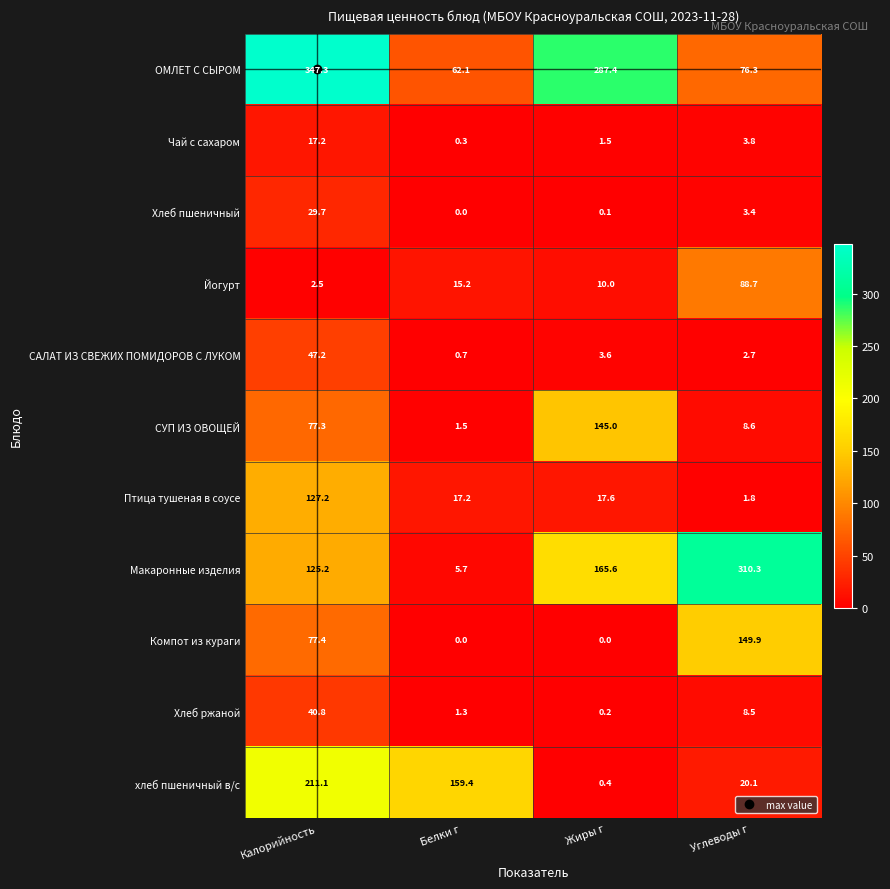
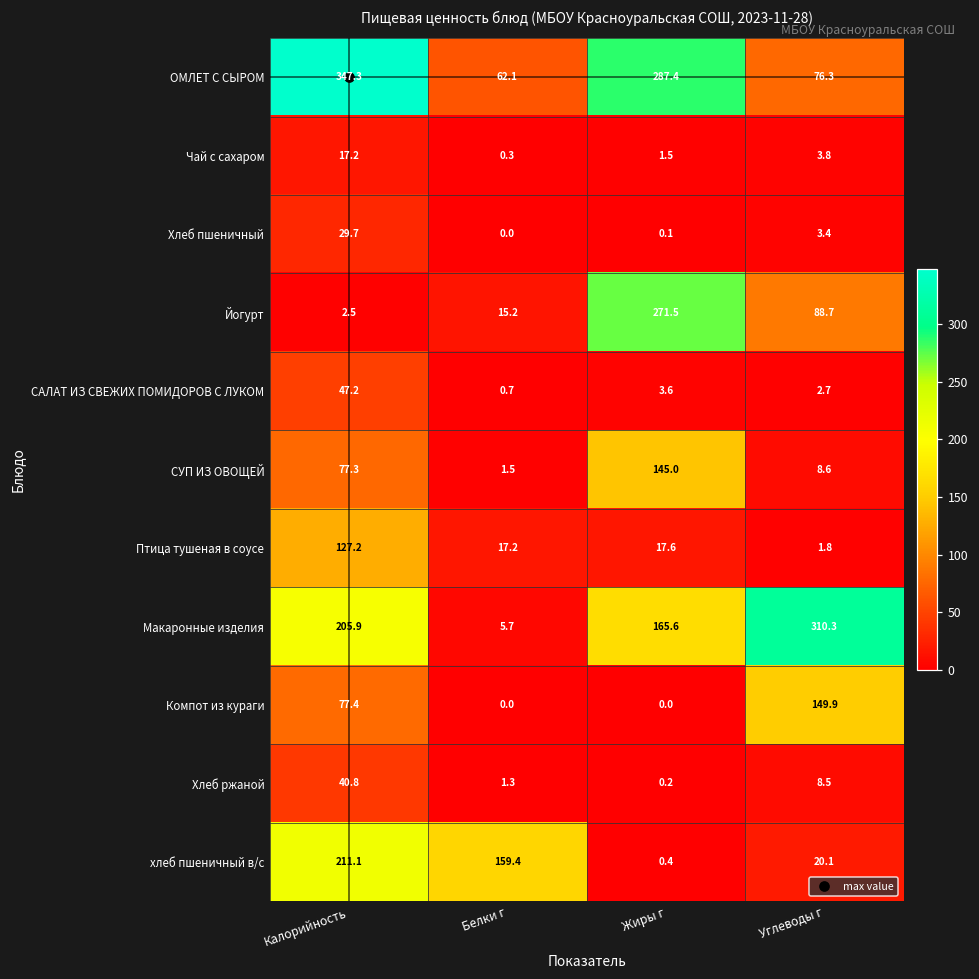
  {
    "ОМЛЕТ С СЫРОМ": {
      "Белки г": 62.1,
      "Жиры г": 287.4,
      "Углеводы г": 76.3
    },
    "Чай с сахаром": {
      "Калорийность": 17.2,
      "Белки г": 0.3,
      "Жиры г": 1.5,
      "Углеводы г": 3.8
    },
    "Хлеб пшеничный": {
      "Калорийность": 29.7,
      "Белки г": 0.0,
      "Жиры г": 0.1,
      "Углеводы г": 3.4
    },
    "Йогурт": {
      "Калорийность": 2.5,
      "Белки г": 15.2,
-     "Жиры г": 10.0,
+     "Жиры г": 271.5,
      "Углеводы г": 88.7
    },
    "САЛАТ ИЗ СВЕЖИХ ПОМИДОРОВ С ЛУКОМ": {
      "Калорийность": 47.2,
      "Белки г": 0.7,
      "Жиры г": 3.6,
      "Углеводы г": 2.7
    },
    "СУП ИЗ ОВОЩЕЙ": {
      "Калорийность": 77.3,
      "Белки г": 1.5,
      "Жиры г": 145.0,
      "Углеводы г": 8.6
    },
    "Птица тушеная в соусе": {
      "Калорийность": 127.2,
      "Белки г": 17.2,
      "Жиры г": 17.6,
      "Углеводы г": 1.8
    },
    "Макаронные изделия": {
-     "Калорийность": 125.2,
+     "Калорийность": 205.9,
      "Белки г": 5.7,
      "Жиры г": 165.6,
      "Углеводы г": 310.3
    },
    "Компот из кураги": {
      "Калорийность": 77.4,
      "Белки г": 0.0,
      "Жиры г": 0.0,
      "Углеводы г": 149.9
    },
    "Хлеб ржаной": {
      "Калорийность": 40.8,
      "Белки г": 1.3,
      "Жиры г": 0.2,
      "Углеводы г": 8.5
    },
    "хлеб пшеничный в/с": {
      "Калорийность": 211.1,
      "Белки г": 159.4,
      "Жиры г": 0.4,
      "Углеводы г": 20.1
    }
  }
